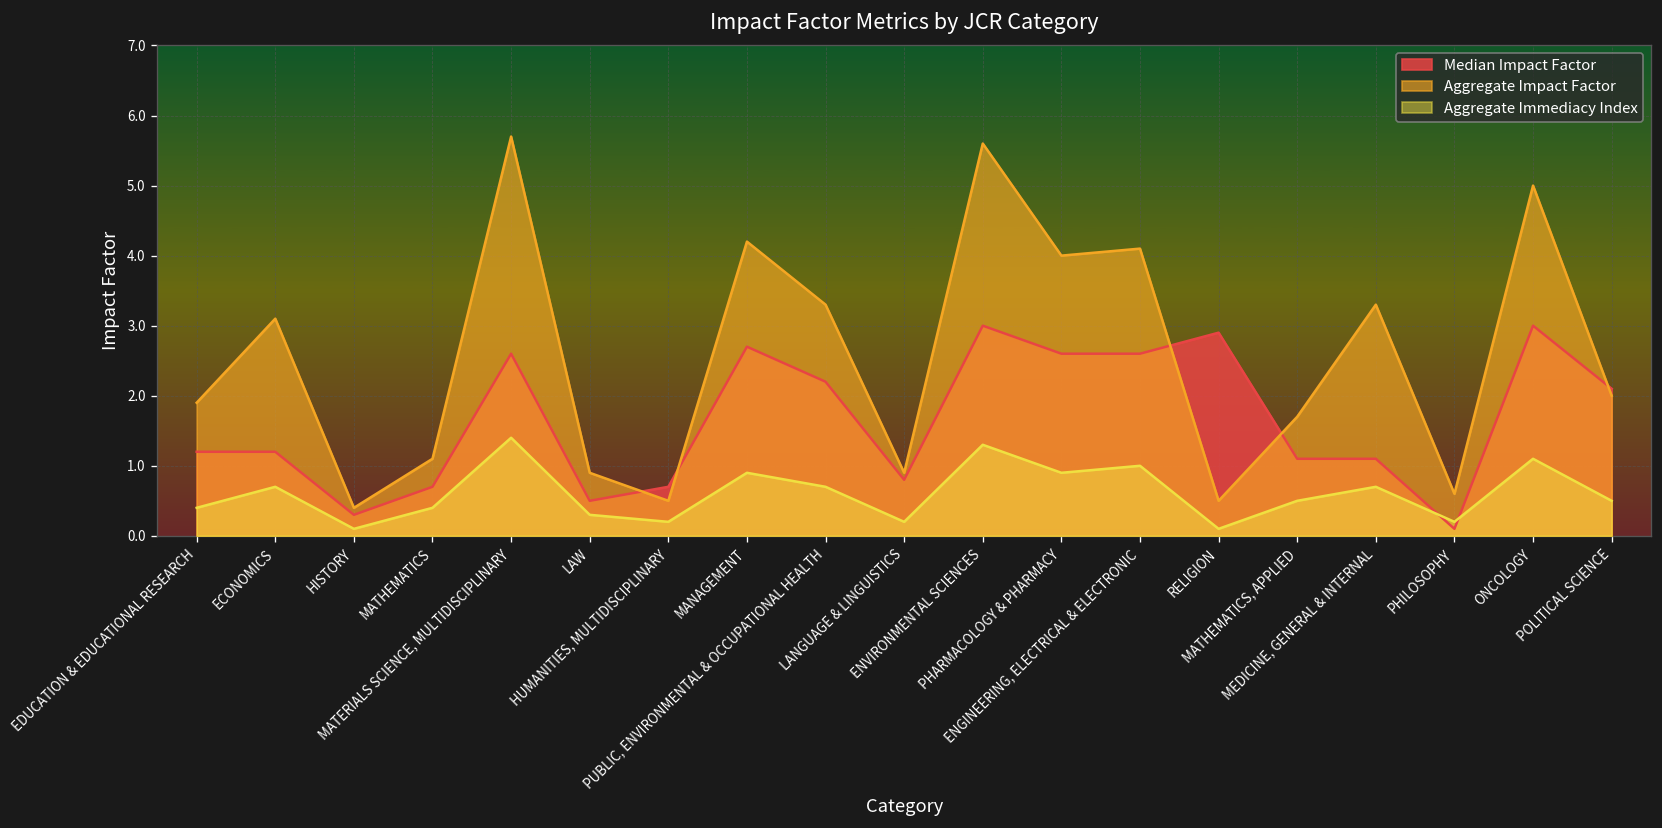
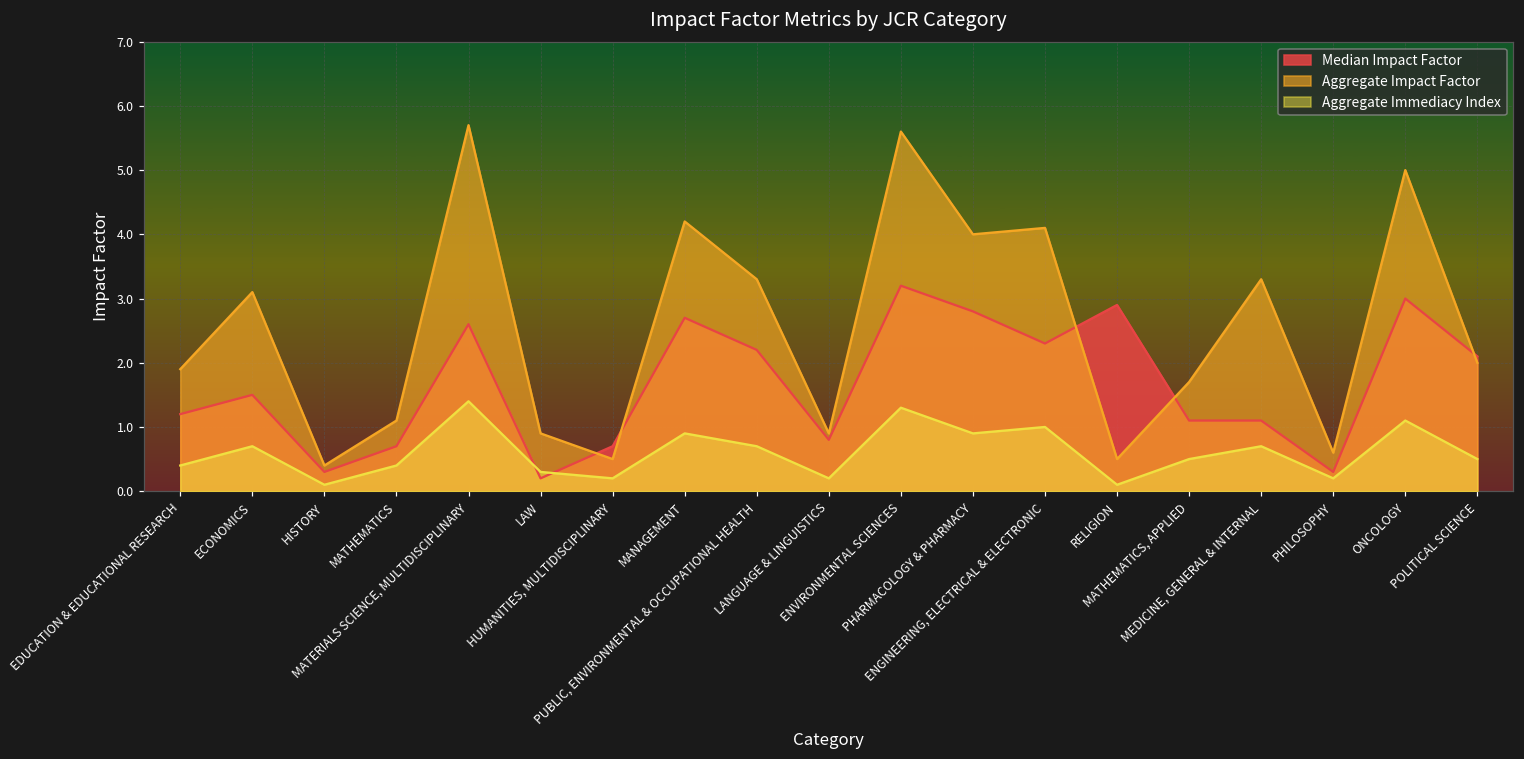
  {
    "Median Impact Factor": {
      "EDUCATION & EDUCATIONAL RESEARCH": 1.2,
-     "ECONOMICS": 1.2,
+     "ECONOMICS": 1.5,
      "HISTORY": 0.3,
      "MATHEMATICS": 0.7,
      "MATERIALS SCIENCE, MULTIDISCIPLINARY": 2.6,
-     "LAW": 0.5,
+     "LAW": 0.2,
      "HUMANITIES, MULTIDISCIPLINARY": 0.7,
      "MANAGEMENT": 2.7,
      "PUBLIC, ENVIRONMENTAL & OCCUPATIONAL HEALTH": 2.2,
      "LANGUAGE & LINGUISTICS": 0.8,
-     "ENVIRONMENTAL SCIENCES": 3.0,
-     "PHARMACOLOGY & PHARMACY": 2.6,
-     "ENGINEERING, ELECTRICAL & ELECTRONIC": 2.6,
+     "ENVIRONMENTAL SCIENCES": 3.2,
+     "PHARMACOLOGY & PHARMACY": 2.8,
+     "ENGINEERING, ELECTRICAL & ELECTRONIC": 2.3,
      "RELIGION": 2.9,
      "MATHEMATICS, APPLIED": 1.1,
      "MEDICINE, GENERAL & INTERNAL": 1.1,
-     "PHILOSOPHY": 0.1,
+     "PHILOSOPHY": 0.3,
      "ONCOLOGY": 3.0,
      "POLITICAL SCIENCE": 2.1
    }
  }
